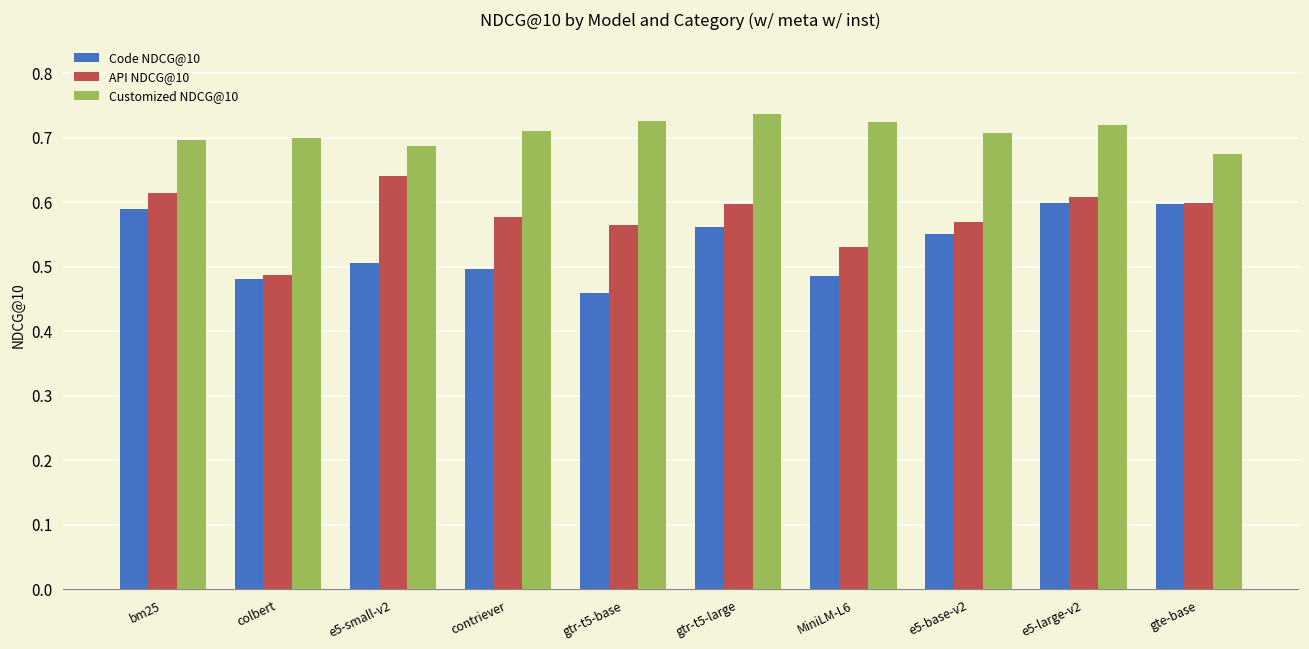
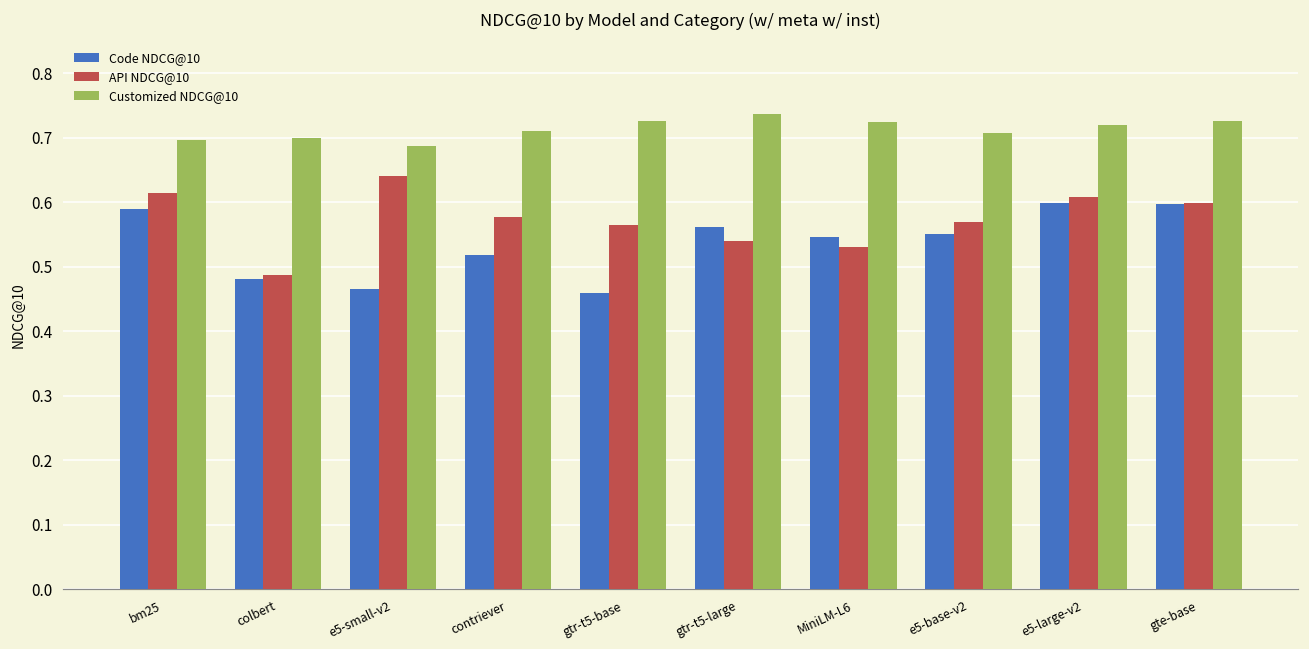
  {
    "Code NDCG@10": {
      "bm25": 0.59,
      "colbert": 0.48,
-     "e5-small-v2": 0.51,
-     "contriever": 0.50,
+     "e5-small-v2": 0.47,
+     "contriever": 0.52,
      "gtr-t5-base": 0.46,
      "gtr-t5-large": 0.56,
-     "MiniLM-L6": 0.49,
+     "MiniLM-L6": 0.55,
      "e5-base-v2": 0.55,
      "e5-large-v2": 0.60,
      "gte-base": 0.60
    },
    "API NDCG@10": {
      "bm25": 0.61,
      "colbert": 0.49,
      "e5-small-v2": 0.64,
      "contriever": 0.58,
      "gtr-t5-base": 0.56,
-     "gtr-t5-large": 0.60,
+     "gtr-t5-large": 0.54,
      "MiniLM-L6": 0.53,
      "e5-base-v2": 0.57,
      "e5-large-v2": 0.61,
      "gte-base": 0.60
    },
    "Customized NDCG@10": {
      "bm25": 0.70,
      "colbert": 0.70,
      "e5-small-v2": 0.69,
      "contriever": 0.71,
      "gtr-t5-base": 0.73,
      "gtr-t5-large": 0.74,
      "MiniLM-L6": 0.72,
      "e5-base-v2": 0.71,
      "e5-large-v2": 0.72,
-     "gte-base": 0.67
+     "gte-base": 0.73
    }
  }
